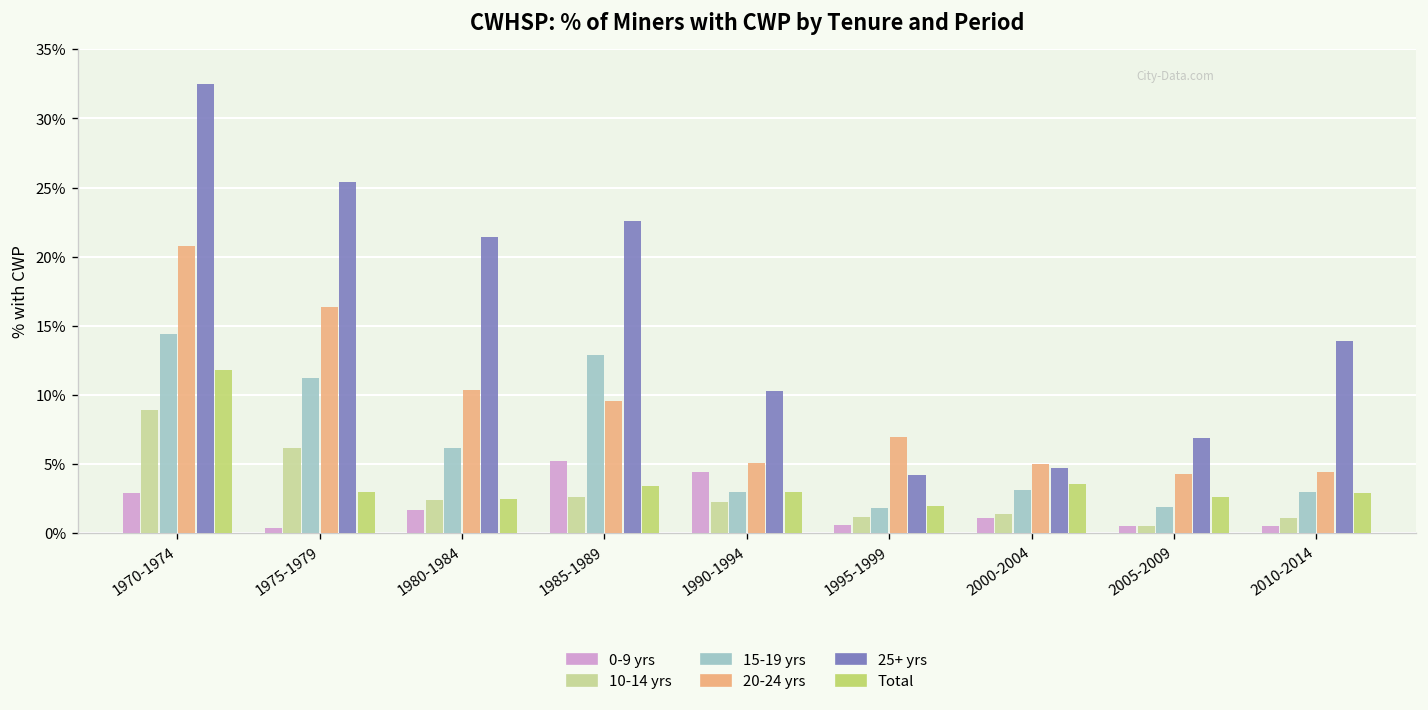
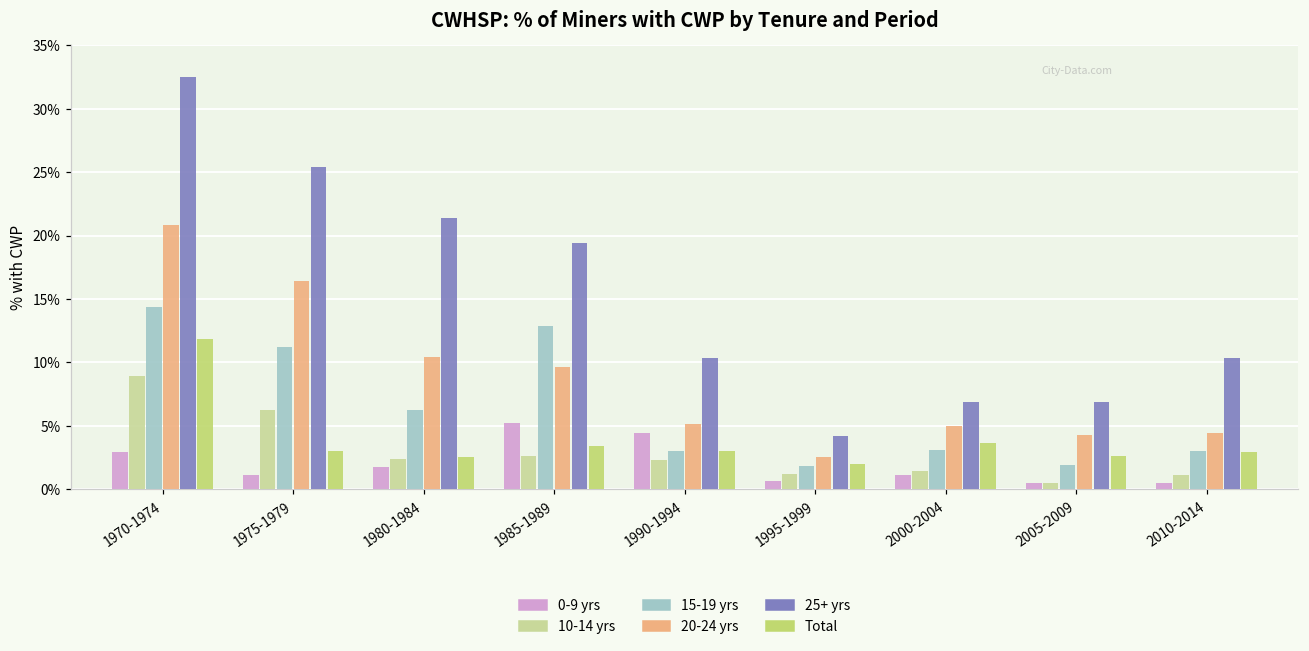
  {
    "0-9 yrs": {
      "1970-1974": "2.9%",
-     "1975-1979": "0.4%",
+     "1975-1979": "1.1%",
      "1980-1984": "1.7%",
      "1985-1989": "5.2%",
      "1990-1994": "4.4%",
      "1995-1999": "0.6%",
      "2000-2004": "1.1%",
      "2005-2009": "0.5%",
      "2010-2014": "0.5%"
    },
    "15-19 yrs": {
      "1970-1974": "14.4%",
      "1975-1979": "11.2%",
      "1980-1984": "6.2%",
      "1985-1989": "12.9%",
      "1990-1994": "3.0%",
      "1995-1999": "1.8%",
      "2000-2004": "3.1%",
      "2005-2009": "1.9%",
      "2010-2014": "3.0%"
    },
    "20-24 yrs": {
      "1970-1974": "20.8%",
      "1975-1979": "16.4%",
      "1980-1984": "10.4%",
      "1985-1989": "9.6%",
      "1990-1994": "5.1%",
-     "1995-1999": "7.0%",
+     "1995-1999": "2.5%",
      "2000-2004": "5.0%",
      "2005-2009": "4.3%",
      "2010-2014": "4.4%"
    },
    "25+ yrs": {
      "1970-1974": "32.5%",
      "1975-1979": "25.4%",
      "1980-1984": "21.4%",
-     "1985-1989": "22.6%",
+     "1985-1989": "19.4%",
      "1990-1994": "10.3%",
      "1995-1999": "4.2%",
-     "2000-2004": "4.7%",
+     "2000-2004": "6.9%",
      "2005-2009": "6.9%",
-     "2010-2014": "13.9%"
+     "2010-2014": "10.3%"
    }
  }
